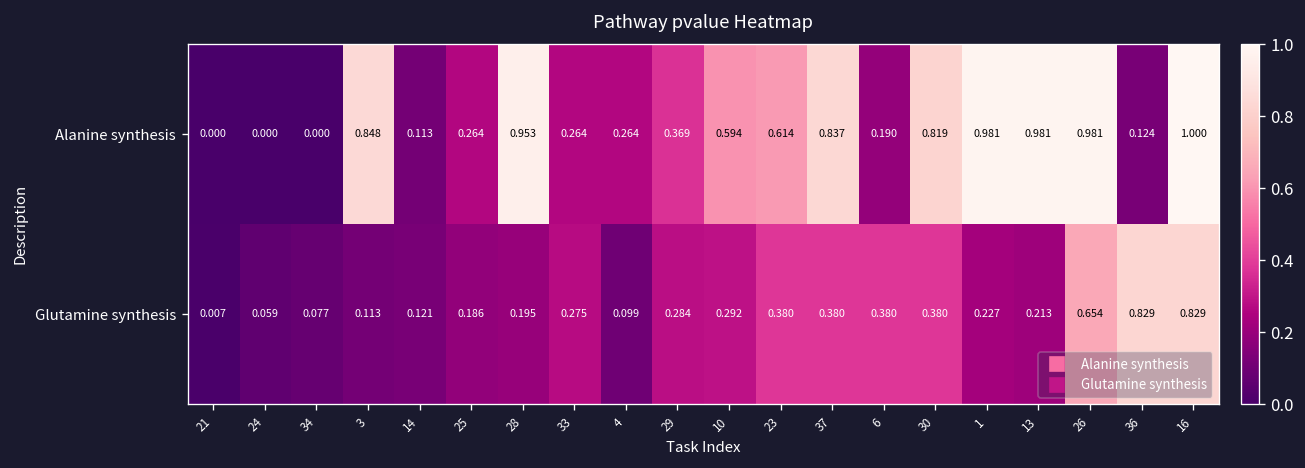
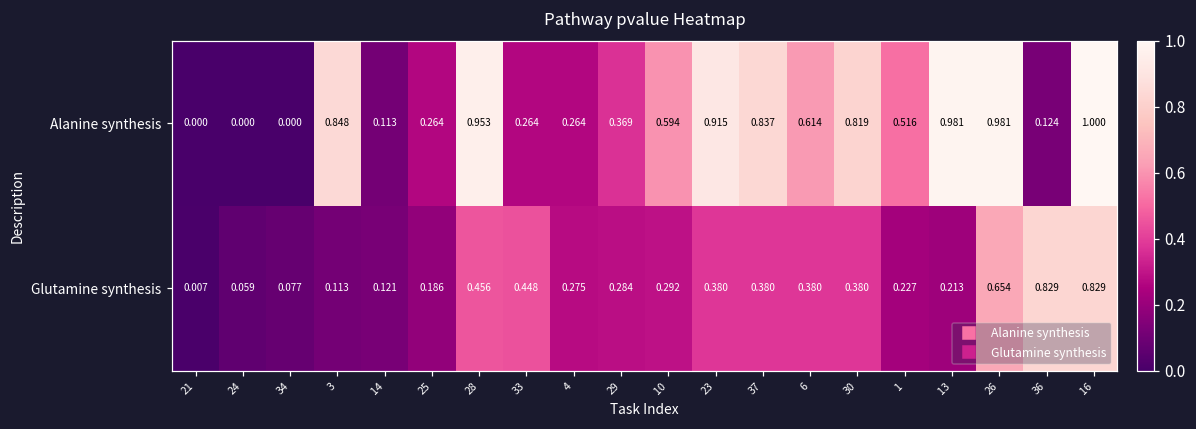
  {
    "Alanine synthesis": {
      "21": 0.000,
      "24": 0.000,
      "34": 0.000,
      "3": 0.848,
      "14": 0.113,
      "25": 0.264,
      "28": 0.953,
      "33": 0.264,
      "4": 0.264,
      "29": 0.369,
      "10": 0.594,
-     "23": 0.614,
+     "23": 0.915,
      "37": 0.837,
-     "6": 0.190,
+     "6": 0.614,
      "30": 0.819,
-     "1": 0.981,
+     "1": 0.516,
      "13": 0.981,
      "26": 0.981,
      "36": 0.124,
      "16": 1.000
    },
    "Glutamine synthesis": {
      "21": 0.007,
      "24": 0.059,
      "34": 0.077,
      "3": 0.113,
      "14": 0.121,
      "25": 0.186,
-     "28": 0.195,
-     "33": 0.275,
-     "4": 0.099,
+     "28": 0.456,
+     "33": 0.448,
+     "4": 0.275,
      "29": 0.284,
      "10": 0.292,
      "23": 0.380,
      "37": 0.380,
      "6": 0.380,
      "30": 0.380,
      "1": 0.227,
      "13": 0.213,
      "26": 0.654,
      "36": 0.829,
      "16": 0.829
    }
  }
